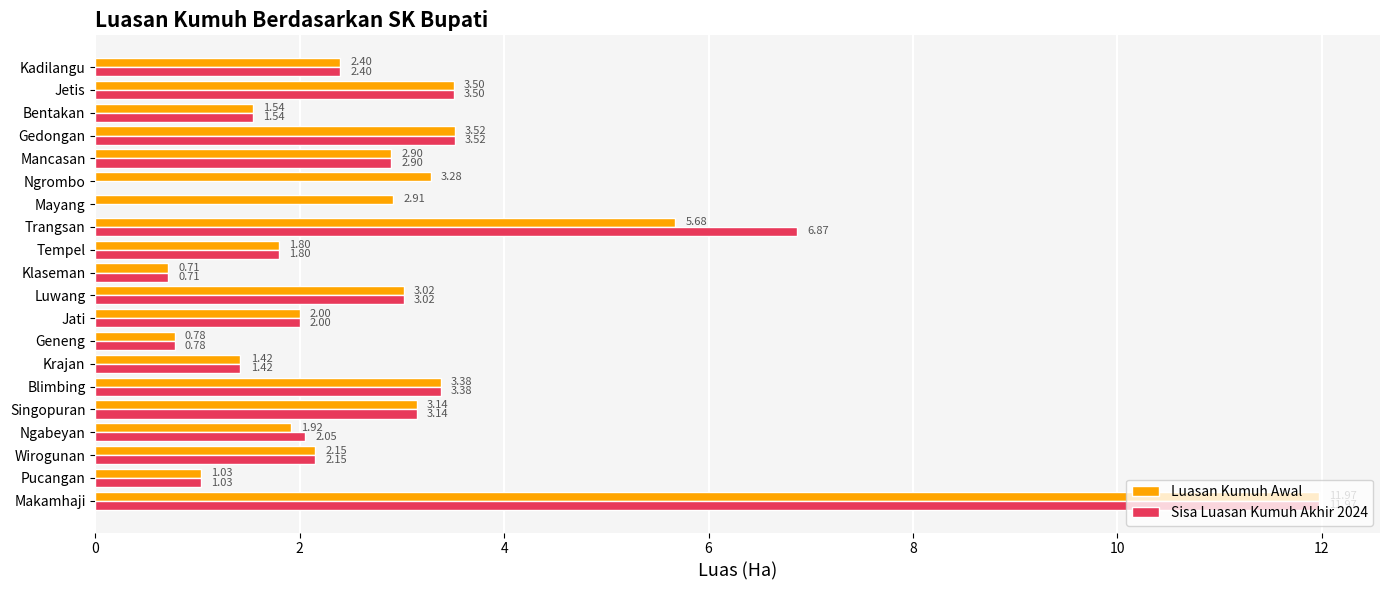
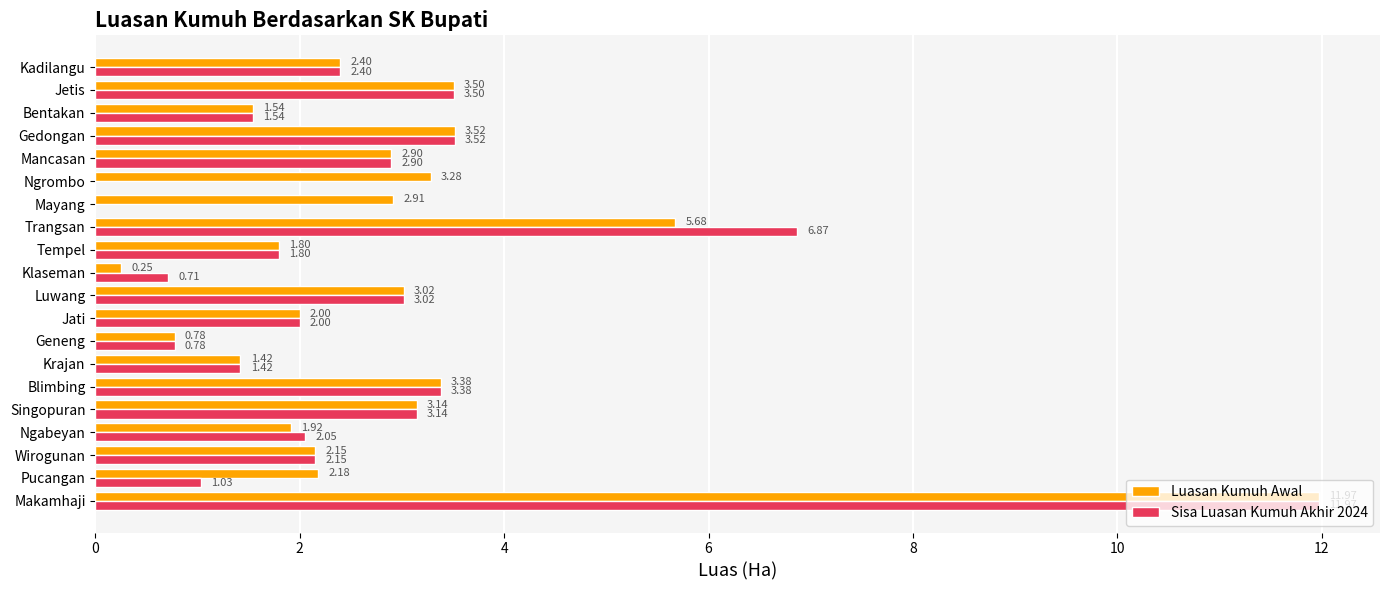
  {
    "Luasan Kumuh Awal": {
      "Kadilangu": 2.40,
      "Jetis": 3.50,
      "Bentakan": 1.54,
      "Gedongan": 3.52,
      "Mancasan": 2.90,
      "Ngrombo": 3.28,
      "Mayang": 2.91,
      "Trangsan": 5.68,
      "Tempel": 1.80,
-     "Klaseman": 0.71,
+     "Klaseman": 0.25,
      "Luwang": 3.02,
      "Jati": 2.00,
      "Geneng": 0.78,
      "Krajan": 1.42,
      "Blimbing": 3.38,
      "Singopuran": 3.14,
      "Ngabeyan": 1.92,
      "Wirogunan": 2.15,
-     "Pucangan": 1.03
+     "Pucangan": 2.18
    },
    "Sisa Luasan Kumuh Akhir 2024": {
      "Kadilangu": 2.40,
      "Jetis": 3.50,
      "Bentakan": 1.54,
      "Gedongan": 3.52,
      "Mancasan": 2.90,
      "Trangsan": 6.87,
      "Tempel": 1.80,
      "Klaseman": 0.71,
      "Luwang": 3.02,
      "Jati": 2.00,
      "Geneng": 0.78,
      "Krajan": 1.42,
      "Blimbing": 3.38,
      "Singopuran": 3.14,
      "Ngabeyan": 2.05,
      "Wirogunan": 2.15,
      "Pucangan": 1.03
    }
  }
